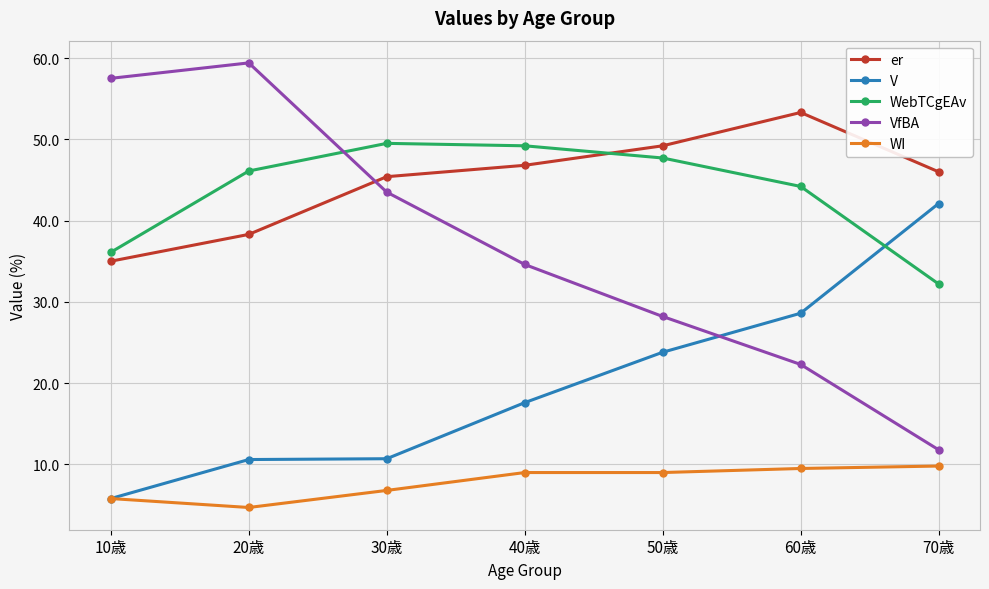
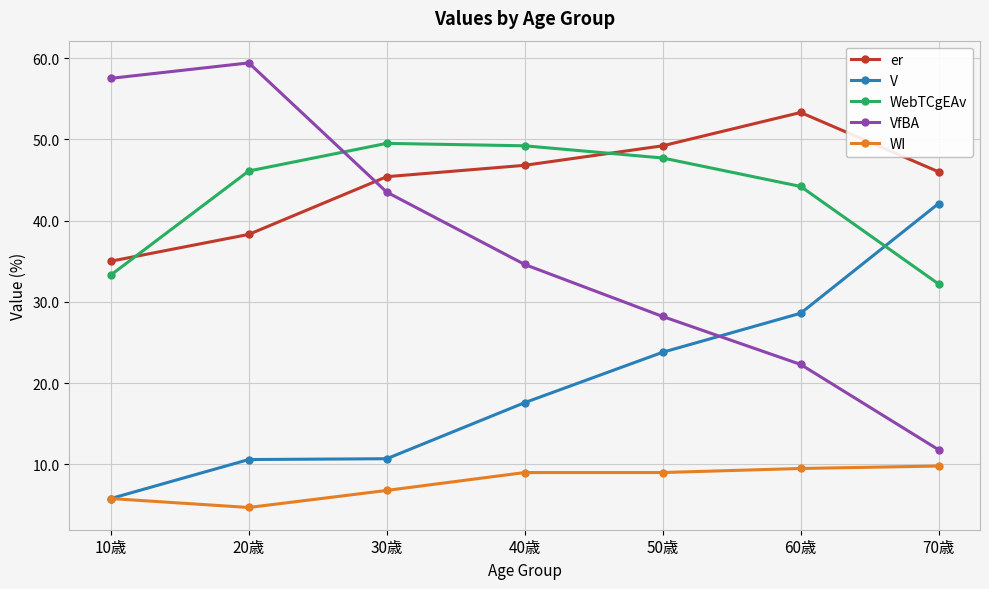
  {
    "er": {
      "10歳": 35,
      "20歳": 38,
      "30歳": 45,
      "40歳": 47,
      "50歳": 49,
      "60歳": 53,
      "70歳": 46
    },
    "V": {
      "20歳": 11,
      "30歳": 11,
      "40歳": 18,
      "50歳": 24,
      "60歳": 29,
      "70歳": 42
    },
    "WebTCgEAv": {
-     "10歳": 36,
+     "10歳": 33,
      "20歳": 46,
      "30歳": 50,
      "40歳": 49,
      "50歳": 48,
      "60歳": 44,
      "70歳": 32
    },
    "VfBA": {
      "10歳": 58,
      "20歳": 59,
      "30歳": 44,
      "40歳": 35,
      "50歳": 28,
      "60歳": 22,
      "70歳": 12
    },
    "WI": {
      "20歳": 5,
      "30歳": 7,
      "40歳": 9,
      "50歳": 9,
      "60歳": 10,
      "70歳": 10
    }
  }
